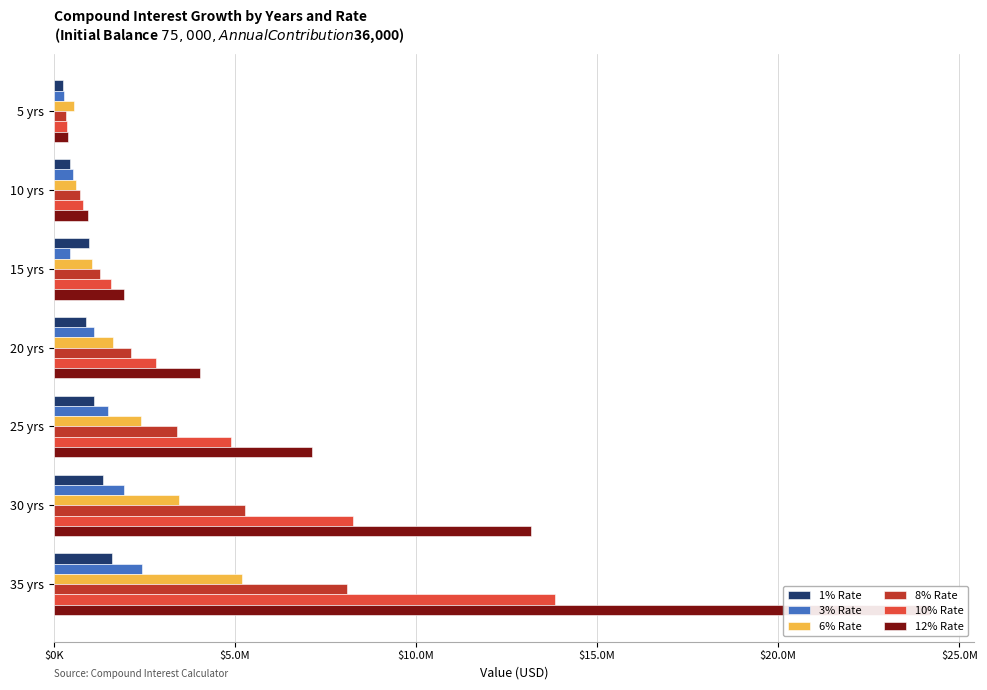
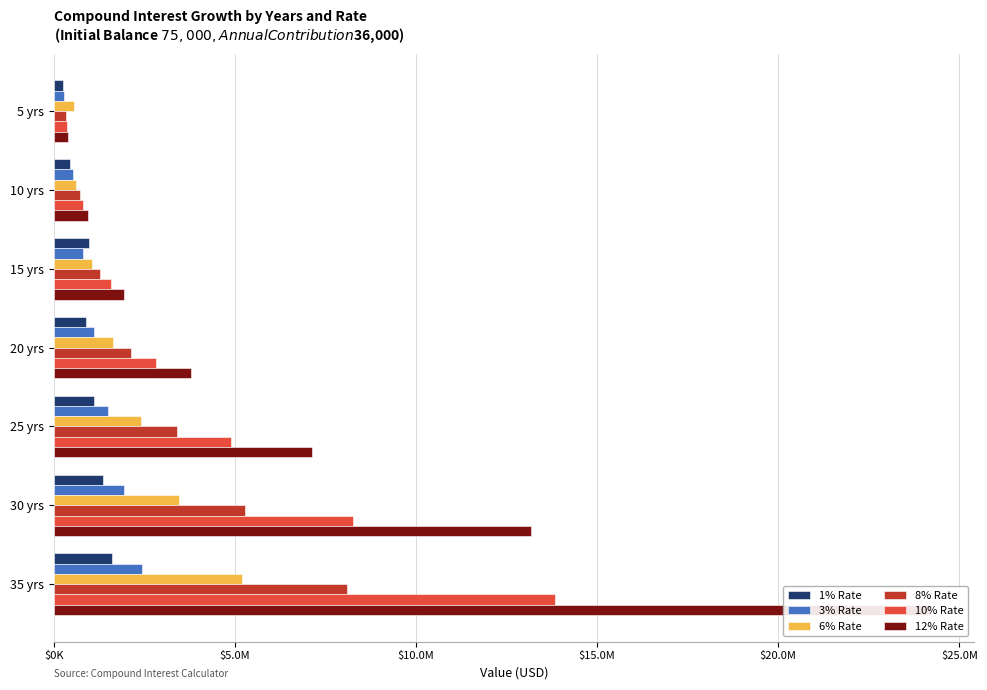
  {
    "1% Rate": {
      "5 yrs": "$300000",
      "10 yrs": "$500000",
      "15 yrs": "$1000000",
      "20 yrs": "$900000",
      "25 yrs": "$1100000",
      "30 yrs": "$1400000",
      "35 yrs": "$1600000"
    },
    "3% Rate": {
      "5 yrs": "$300000",
      "10 yrs": "$500000",
-     "15 yrs": "$400000",
+     "15 yrs": "$800000",
      "20 yrs": "$1100000",
      "25 yrs": "$1500000",
      "30 yrs": "$1900000",
      "35 yrs": "$2400000"
    },
    "6% Rate": {
      "5 yrs": "$500000",
      "10 yrs": "$600000",
      "15 yrs": "$1100000",
      "20 yrs": "$1600000",
      "25 yrs": "$2400000",
      "30 yrs": "$3500000",
      "35 yrs": "$5200000"
    },
    "12% Rate": {
      "5 yrs": "$400000",
      "10 yrs": "$900000",
      "15 yrs": "$1900000",
-     "20 yrs": "$4000000",
+     "20 yrs": "$3800000",
      "25 yrs": "$7100000",
      "30 yrs": "$13200000"
    }
  }
